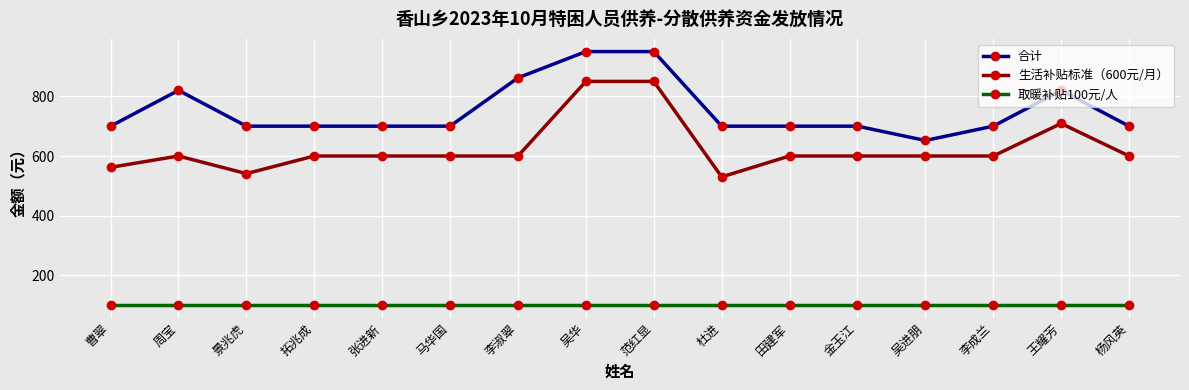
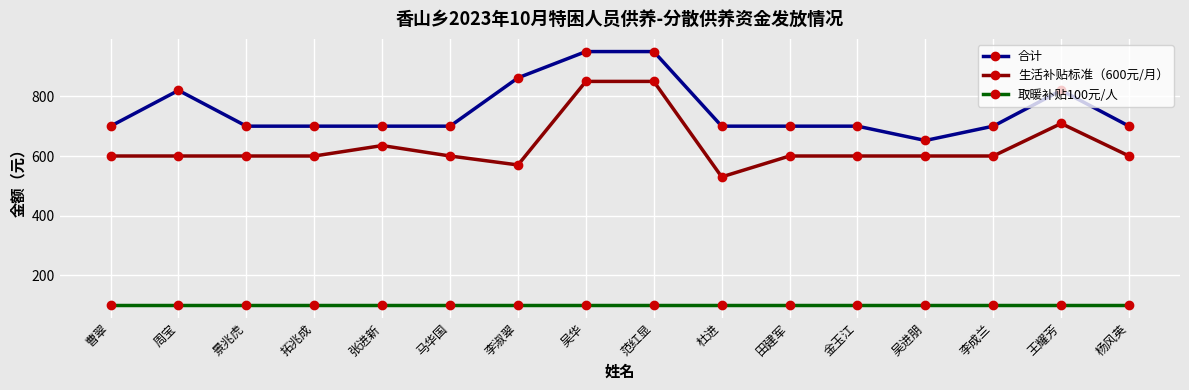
  {
    "合计": {
      "曹翠": 700,
      "周宝": 820,
      "景兆虎": 700,
      "拓兆成": 700,
      "张进新": 700,
      "马华国": 700,
      "李淑翠": 860,
      "吴华": 950,
      "范红显": 950,
      "杜进": 700,
      "田建军": 700,
      "金玉江": 700,
      "吴进朋": 650,
      "李成兰": 700,
      "杨风英": 700
    },
    "生活补贴标准（600元/月）": {
-     "曹翠": 560,
+     "曹翠": 600,
      "周宝": 600,
-     "景兆虎": 540,
+     "景兆虎": 600,
      "拓兆成": 600,
-     "张进新": 600,
+     "张进新": 640,
      "马华国": 600,
-     "李淑翠": 600,
+     "李淑翠": 570,
      "吴华": 850,
      "范红显": 850,
      "杜进": 530,
      "田建军": 600,
      "金玉江": 600,
      "吴进朋": 600,
      "李成兰": 600,
      "王耀芳": 710,
      "杨风英": 600
    },
    "取暖补贴100元/人": {
      "曹翠": 100,
      "周宝": 100,
      "景兆虎": 100,
      "拓兆成": 100,
      "张进新": 100,
      "马华国": 100,
      "李淑翠": 100,
      "吴华": 100,
      "范红显": 100,
      "杜进": 100,
      "田建军": 100,
      "金玉江": 100,
      "吴进朋": 100,
      "李成兰": 100,
      "王耀芳": 100,
      "杨风英": 100
    }
  }
